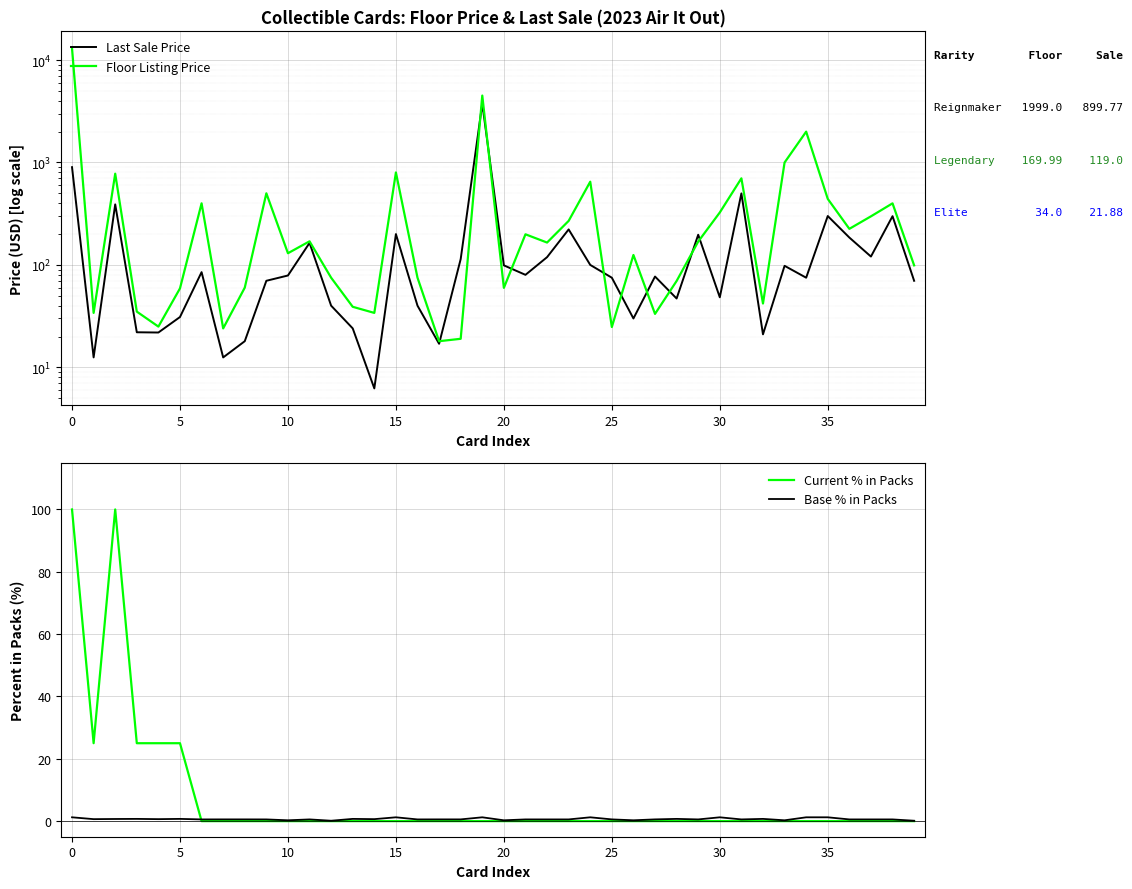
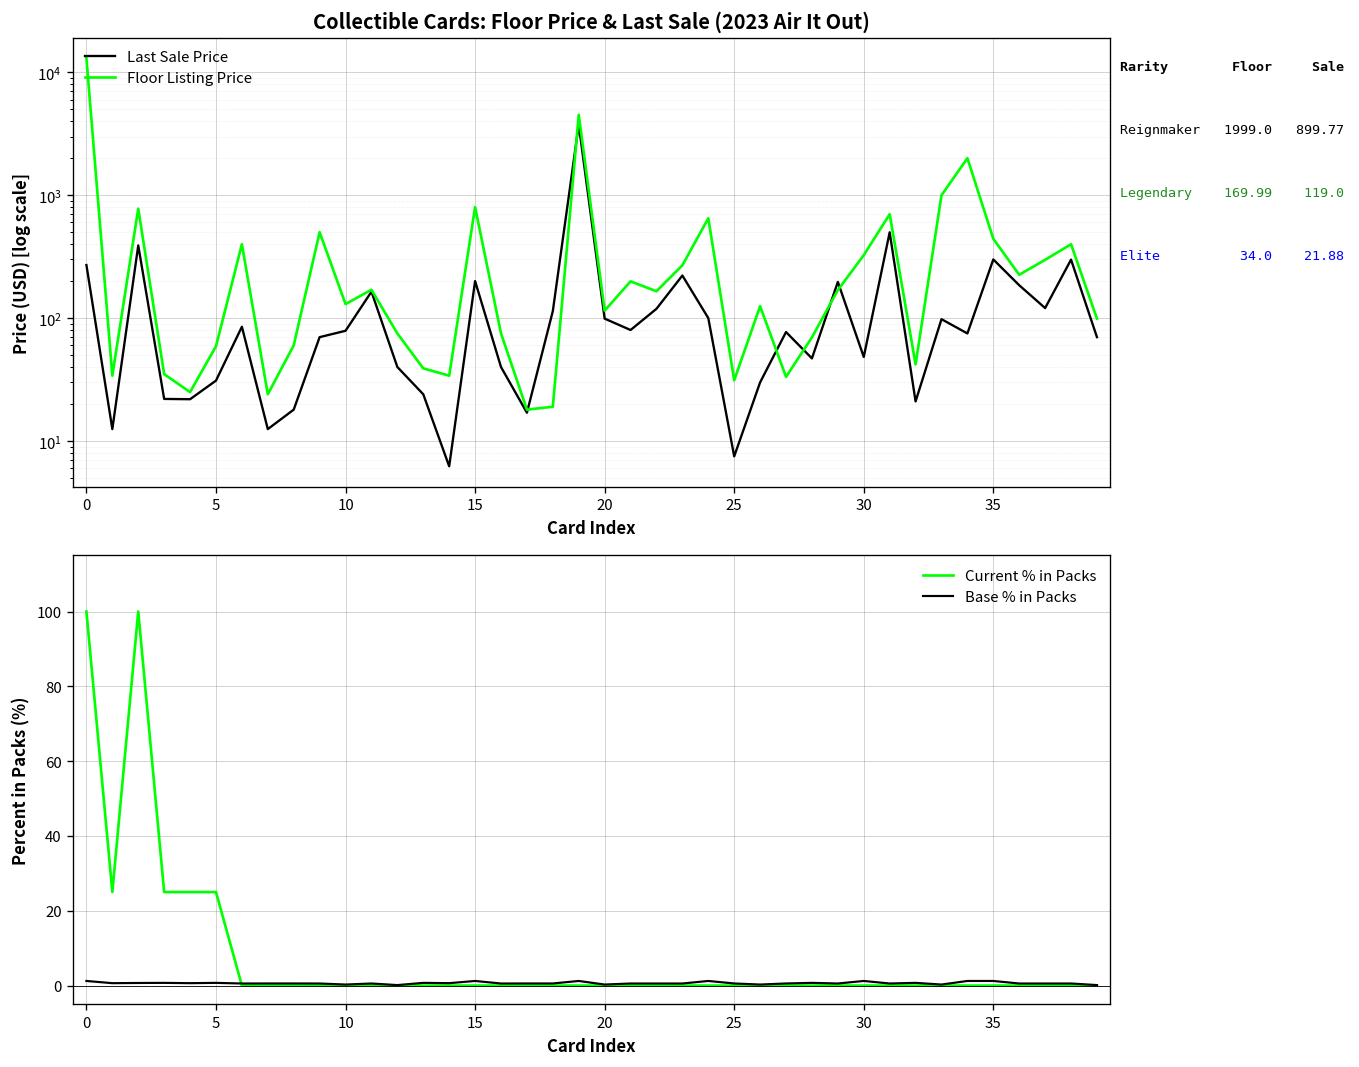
  {
    "Collectible Cards: Floor Price & Last Sale (2023 Air It Out)": {
      "Last Sale Price": {
-       "0": 900,
+       "0": 270,
        "5": 31,
        "10": 80,
        "15": 200,
        "20": 100,
-       "25": 80,
+       "25": 8,
        "30": 50,
        "35": 300
      },
      "Floor Listing Price": {
        "0": 13000,
        "5": 60,
        "10": 130,
        "15": 800,
-       "20": 60,
-       "25": 25,
+       "20": 120,
+       "25": 31,
        "30": 330,
        "35": 440
      }
    }
  }
